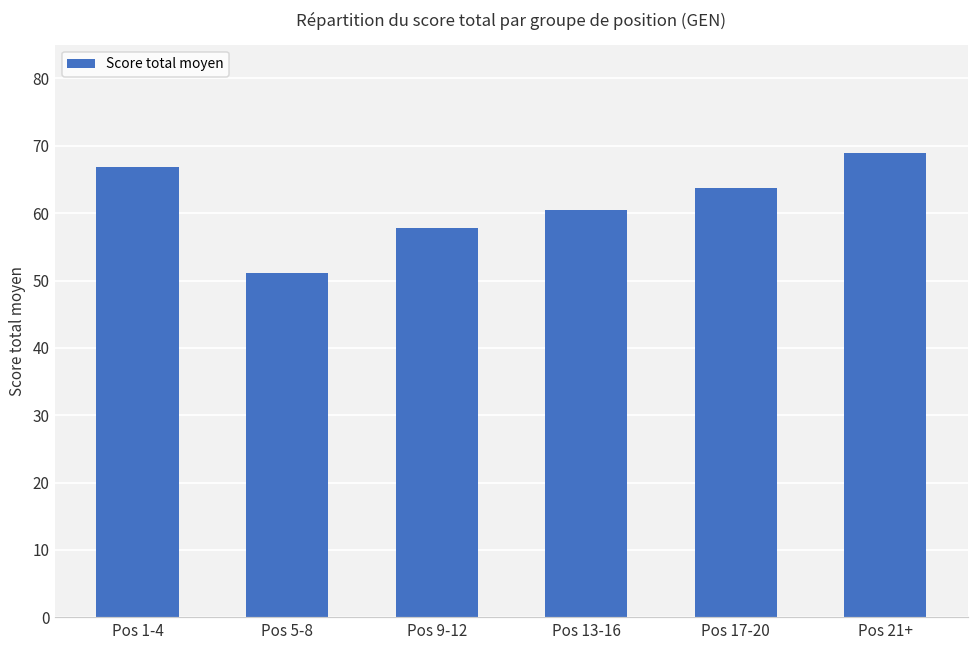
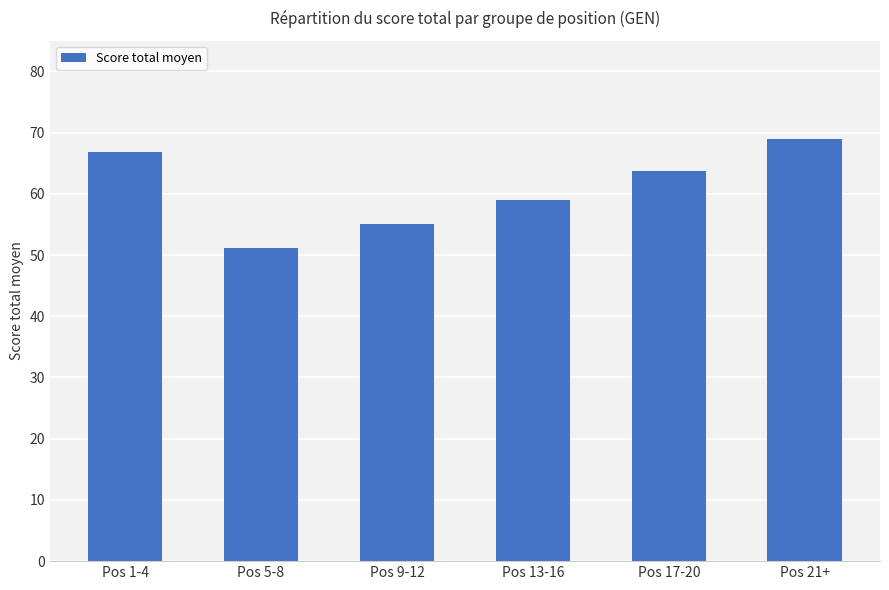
  {
    "Pos 1-4": 67,
    "Pos 5-8": 51,
-   "Pos 9-12": 58,
-   "Pos 13-16": 60,
+   "Pos 9-12": 55,
+   "Pos 13-16": 59,
    "Pos 17-20": 64,
    "Pos 21+": 69
  }
